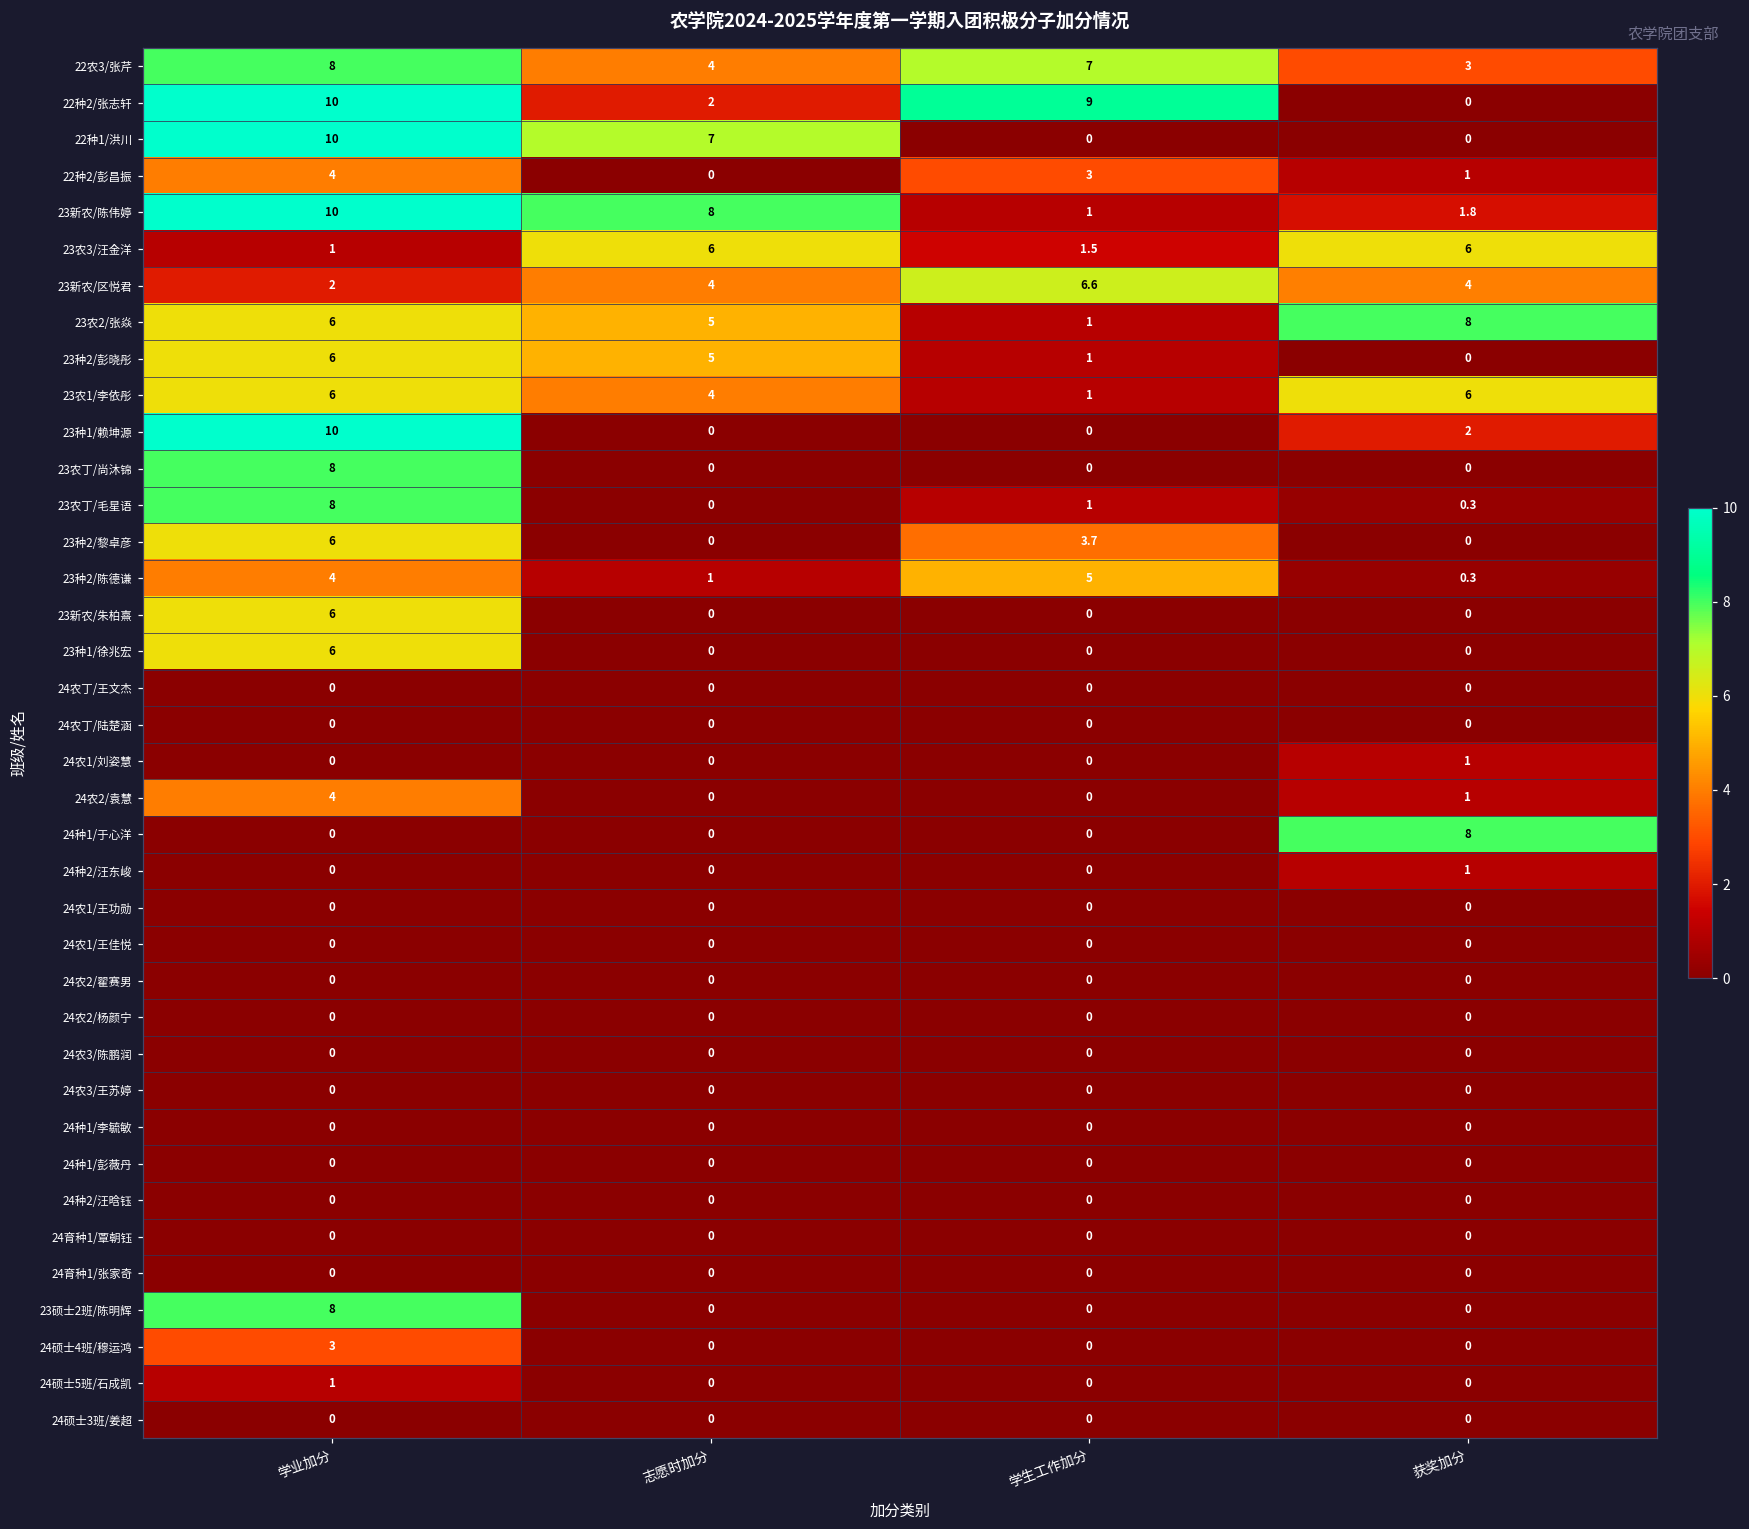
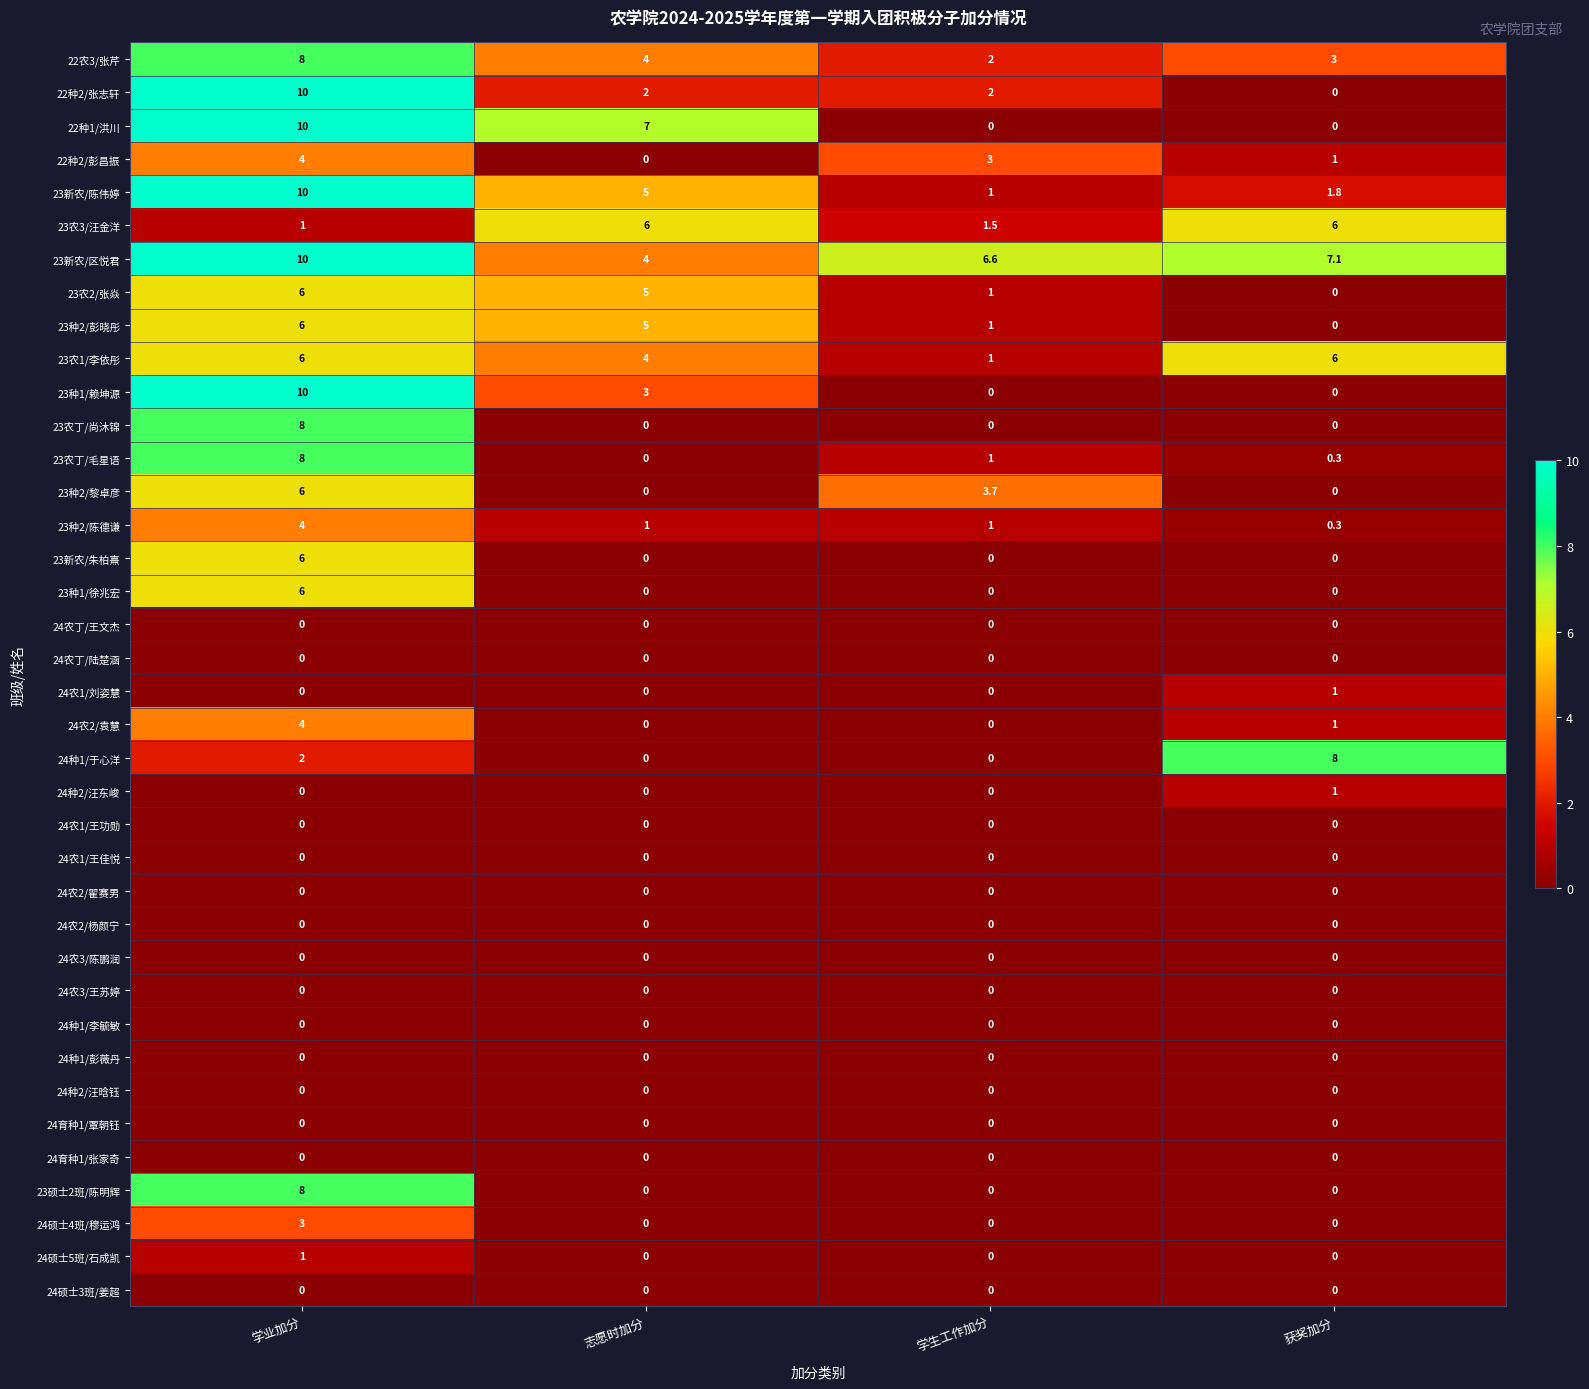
  {
    "22农3/张芹": {
      "学业加分": 8,
      "志愿时加分": 4,
-     "学生工作加分": 7,
+     "学生工作加分": 2,
      "获奖加分": 3
    },
    "22种2/张志轩": {
      "学业加分": 10,
      "志愿时加分": 2,
-     "学生工作加分": 9,
+     "学生工作加分": 2,
      "获奖加分": 0
    },
    "22种1/洪川": {
      "学业加分": 10,
      "志愿时加分": 7,
      "学生工作加分": 0,
      "获奖加分": 0
    },
    "22种2/彭昌振": {
      "学业加分": 4,
      "志愿时加分": 0,
      "学生工作加分": 3,
      "获奖加分": 1
    },
    "23新农/陈伟婷": {
      "学业加分": 10,
-     "志愿时加分": 8,
+     "志愿时加分": 5,
      "学生工作加分": 1,
      "获奖加分": 1.8
    },
    "23农3/汪金洋": {
      "学业加分": 1,
      "志愿时加分": 6,
      "学生工作加分": 1.5,
      "获奖加分": 6
    },
    "23新农/区悦君": {
-     "学业加分": 2,
+     "学业加分": 10,
      "志愿时加分": 4,
      "学生工作加分": 6.6,
-     "获奖加分": 4
+     "获奖加分": 7.1
    },
    "23农2/张焱": {
      "学业加分": 6,
      "志愿时加分": 5,
      "学生工作加分": 1,
-     "获奖加分": 8
+     "获奖加分": 0
    },
    "23种2/彭晓彤": {
      "学业加分": 6,
      "志愿时加分": 5,
      "学生工作加分": 1,
      "获奖加分": 0
    },
    "23农1/李依彤": {
      "学业加分": 6,
      "志愿时加分": 4,
      "学生工作加分": 1,
      "获奖加分": 6
    },
    "23种1/赖坤源": {
      "学业加分": 10,
-     "志愿时加分": 0,
+     "志愿时加分": 3,
      "学生工作加分": 0,
-     "获奖加分": 2
+     "获奖加分": 0
    },
    "23农丁/尚沐锦": {
      "学业加分": 8,
      "志愿时加分": 0,
      "学生工作加分": 0,
      "获奖加分": 0
    },
    "23农丁/毛星语": {
      "学业加分": 8,
      "志愿时加分": 0,
      "学生工作加分": 1,
      "获奖加分": 0.3
    },
    "23种2/黎卓彦": {
      "学业加分": 6,
      "志愿时加分": 0,
      "学生工作加分": 3.7,
      "获奖加分": 0
    },
    "23种2/陈德谦": {
      "学业加分": 4,
      "志愿时加分": 1,
-     "学生工作加分": 5,
+     "学生工作加分": 1,
      "获奖加分": 0.3
    },
    "23新农/朱柏熹": {
      "学业加分": 6,
      "志愿时加分": 0,
      "学生工作加分": 0,
      "获奖加分": 0
    },
    "23种1/徐兆宏": {
      "学业加分": 6,
      "志愿时加分": 0,
      "学生工作加分": 0,
      "获奖加分": 0
    },
    "24农丁/王文杰": {
      "学业加分": 0,
      "志愿时加分": 0,
      "学生工作加分": 0,
      "获奖加分": 0
    },
    "24农丁/陆楚涵": {
      "学业加分": 0,
      "志愿时加分": 0,
      "学生工作加分": 0,
      "获奖加分": 0
    },
    "24农1/刘姿慧": {
      "学业加分": 0,
      "志愿时加分": 0,
      "学生工作加分": 0,
      "获奖加分": 1
    },
    "24农2/袁慧": {
      "学业加分": 4,
      "志愿时加分": 0,
      "学生工作加分": 0,
      "获奖加分": 1
    },
    "24种1/于心洋": {
-     "学业加分": 0,
+     "学业加分": 2,
      "志愿时加分": 0,
      "学生工作加分": 0,
      "获奖加分": 8
    },
    "24种2/汪东峻": {
      "学业加分": 0,
      "志愿时加分": 0,
      "学生工作加分": 0,
      "获奖加分": 1
    },
    "24农1/王功勋": {
      "学业加分": 0,
      "志愿时加分": 0,
      "学生工作加分": 0,
      "获奖加分": 0
    },
    "24农1/王佳悦": {
      "学业加分": 0,
      "志愿时加分": 0,
      "学生工作加分": 0,
      "获奖加分": 0
    },
    "24农2/翟赛男": {
      "学业加分": 0,
      "志愿时加分": 0,
      "学生工作加分": 0,
      "获奖加分": 0
    },
    "24农2/杨颜宁": {
      "学业加分": 0,
      "志愿时加分": 0,
      "学生工作加分": 0,
      "获奖加分": 0
    },
    "24农3/陈鹏润": {
      "学业加分": 0,
      "志愿时加分": 0,
      "学生工作加分": 0,
      "获奖加分": 0
    },
    "24农3/王苏婷": {
      "学业加分": 0,
      "志愿时加分": 0,
      "学生工作加分": 0,
      "获奖加分": 0
    },
    "24种1/李毓敏": {
      "学业加分": 0,
      "志愿时加分": 0,
      "学生工作加分": 0,
      "获奖加分": 0
    },
    "24种1/彭薇丹": {
      "学业加分": 0,
      "志愿时加分": 0,
      "学生工作加分": 0,
      "获奖加分": 0
    },
    "24种2/汪晗钰": {
      "学业加分": 0,
      "志愿时加分": 0,
      "学生工作加分": 0,
      "获奖加分": 0
    },
    "24育种1/覃朝钰": {
      "学业加分": 0,
      "志愿时加分": 0,
      "学生工作加分": 0,
      "获奖加分": 0
    },
    "24育种1/张家奇": {
      "学业加分": 0,
      "志愿时加分": 0,
      "学生工作加分": 0,
      "获奖加分": 0
    },
    "23硕士2班/陈明辉": {
      "学业加分": 8,
      "志愿时加分": 0,
      "学生工作加分": 0,
      "获奖加分": 0
    },
    "24硕士4班/穆运鸿": {
      "学业加分": 3,
      "志愿时加分": 0,
      "学生工作加分": 0,
      "获奖加分": 0
    },
    "24硕士5班/石成凯": {
      "学业加分": 1,
      "志愿时加分": 0,
      "学生工作加分": 0,
      "获奖加分": 0
    },
    "24硕士3班/姜超": {
      "学业加分": 0,
      "志愿时加分": 0,
      "学生工作加分": 0,
      "获奖加分": 0
    }
  }
